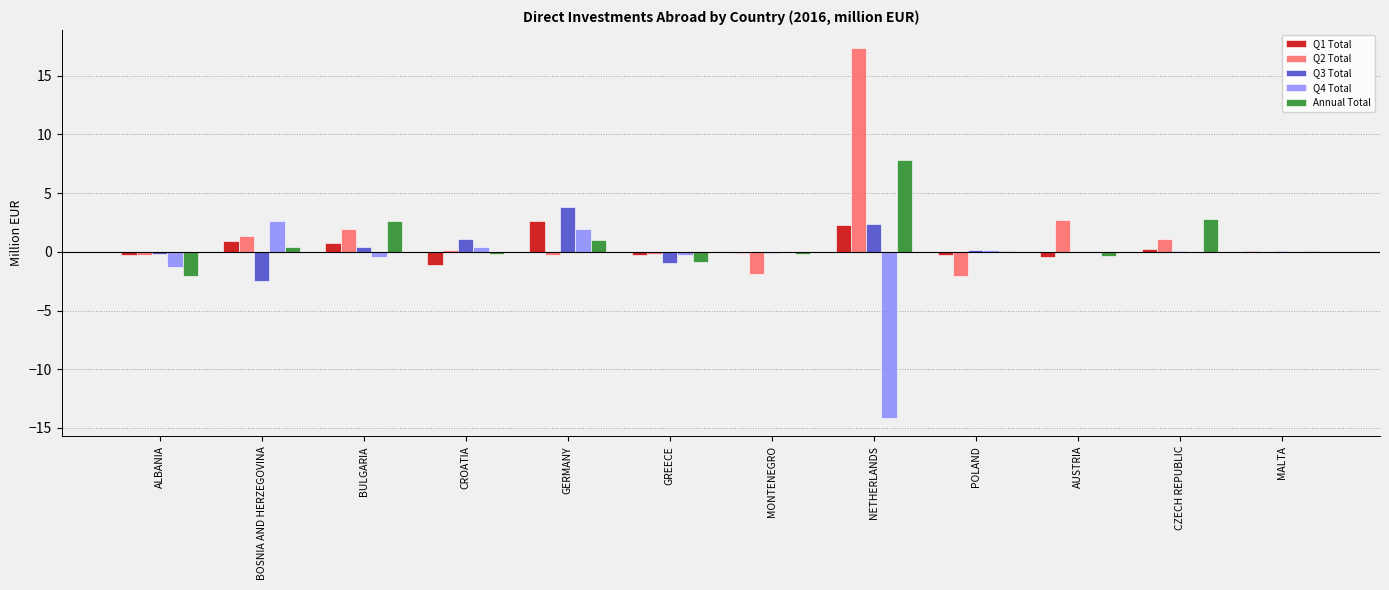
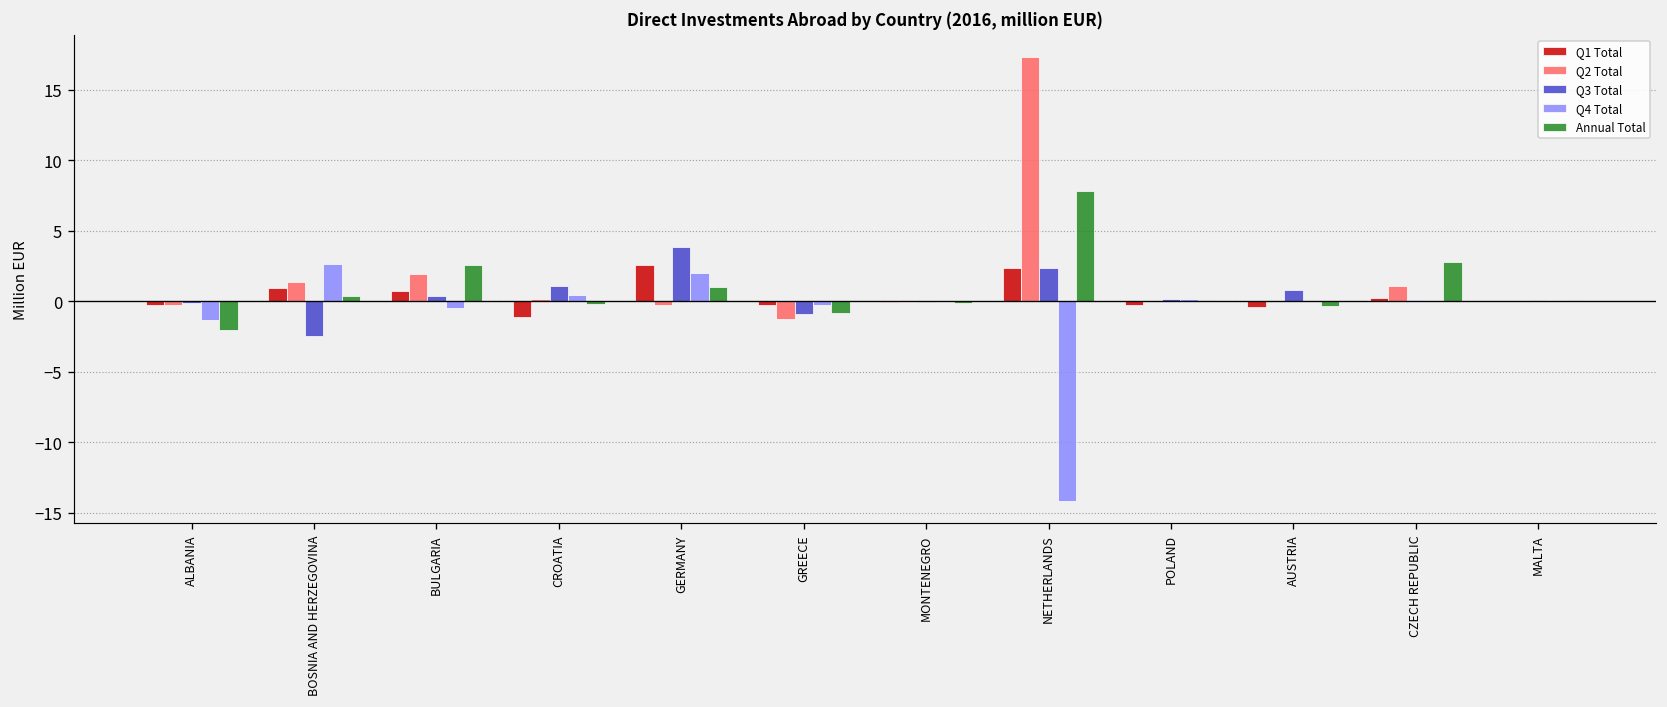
  {
    "Q1 Total": {
      "ALBANIA": -0.3,
      "BOSNIA AND HERZEGOVINA": 0.9,
      "BULGARIA": 0.7,
      "CROATIA": -1.1,
      "GERMANY": 2.6,
      "GREECE": -0.3,
      "NETHERLANDS": 2.3,
      "POLAND": -0.2,
      "AUSTRIA": -0.4,
      "CZECH REPUBLIC": 0.2
    },
    "Q2 Total": {
      "ALBANIA": -0.3,
      "BOSNIA AND HERZEGOVINA": 1.3,
      "BULGARIA": 1.9,
      "GERMANY": -0.3,
-     "GREECE": -0.2,
-     "MONTENEGRO": -1.9,
+     "GREECE": -1.3,
+     "MONTENEGRO": 0.0,
      "NETHERLANDS": 17.3,
-     "POLAND": -2.1,
-     "AUSTRIA": 2.7,
+     "POLAND": 0.0,
+     "AUSTRIA": 0.0,
      "CZECH REPUBLIC": 1.1
    },
    "Q3 Total": {
      "BOSNIA AND HERZEGOVINA": -2.5,
      "BULGARIA": 0.4,
      "CROATIA": 1.1,
      "GERMANY": 3.8,
      "GREECE": -0.9,
      "NETHERLANDS": 2.3,
-     "AUSTRIA": 0.0
+     "AUSTRIA": 0.8
    },
    "Q4 Total": {
      "ALBANIA": -1.3,
      "BOSNIA AND HERZEGOVINA": 2.7,
      "BULGARIA": -0.5,
      "CROATIA": 0.4,
      "GERMANY": 2.0,
      "GREECE": -0.3,
      "NETHERLANDS": -14.1
    },
    "Annual Total": {
      "ALBANIA": -2.0,
      "BOSNIA AND HERZEGOVINA": 0.4,
      "BULGARIA": 2.6,
      "GERMANY": 1.0,
      "GREECE": -0.9,
      "NETHERLANDS": 7.8,
      "AUSTRIA": -0.4,
      "CZECH REPUBLIC": 2.8
    }
  }
